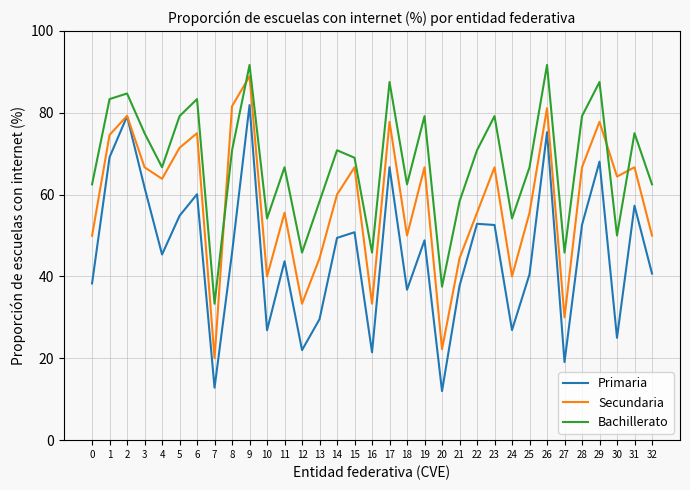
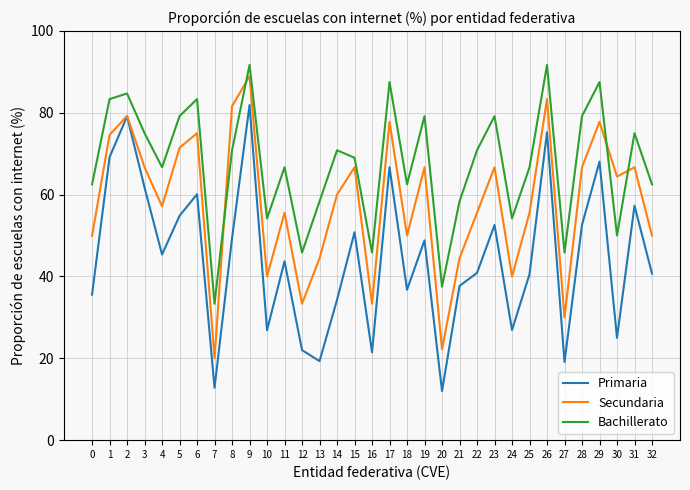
  {
    "Primaria": {
-     "0": 38,
+     "0": 36,
      "1": 69,
      "3": 62,
      "4": 45,
      "5": 55,
      "6": 60,
      "7": 13,
-     "8": 46,
+     "8": 49,
      "9": 82,
      "10": 27,
      "11": 44,
      "12": 22,
-     "13": 30,
-     "14": 49,
+     "13": 19,
+     "14": 34,
      "15": 51,
      "16": 21,
      "17": 67,
      "18": 37,
      "19": 49,
      "20": 12,
      "21": 38,
-     "22": 53,
+     "22": 41,
      "23": 53,
      "24": 27,
      "25": 41,
      "26": 75,
      "27": 19,
      "28": 53,
      "29": 68,
      "30": 25,
      "31": 57,
      "32": 41
    },
    "Secundaria": {
      "0": 50,
      "1": 75,
      "3": 67,
-     "4": 64,
+     "4": 57,
      "5": 71,
      "6": 75,
      "7": 20,
      "8": 82,
      "9": 89,
      "10": 40,
      "11": 56,
      "12": 33,
      "13": 44,
      "14": 60,
      "15": 67,
      "16": 33,
      "17": 78,
      "18": 50,
      "19": 67,
      "20": 22,
      "21": 44,
      "22": 56,
      "23": 67,
      "24": 40,
      "25": 56,
-     "26": 81,
+     "26": 83,
      "27": 30,
      "28": 67,
      "29": 78,
      "30": 64,
      "31": 67,
      "32": 50
    },
    "Bachillerato": {
      "0": 63,
      "1": 83,
      "2": 85,
      "3": 75,
      "4": 67,
      "5": 79,
      "6": 83,
      "7": 33,
      "8": 71,
      "9": 92,
      "10": 54,
      "11": 67,
      "12": 46,
      "13": 58,
      "14": 71,
      "15": 69,
      "16": 46,
      "17": 88,
      "18": 63,
      "19": 79,
      "20": 38,
      "21": 58,
      "22": 71,
      "23": 79,
      "24": 54,
      "25": 67,
      "26": 92,
      "27": 46,
      "28": 79,
      "29": 88,
      "30": 50,
      "31": 75,
      "32": 63
    }
  }
